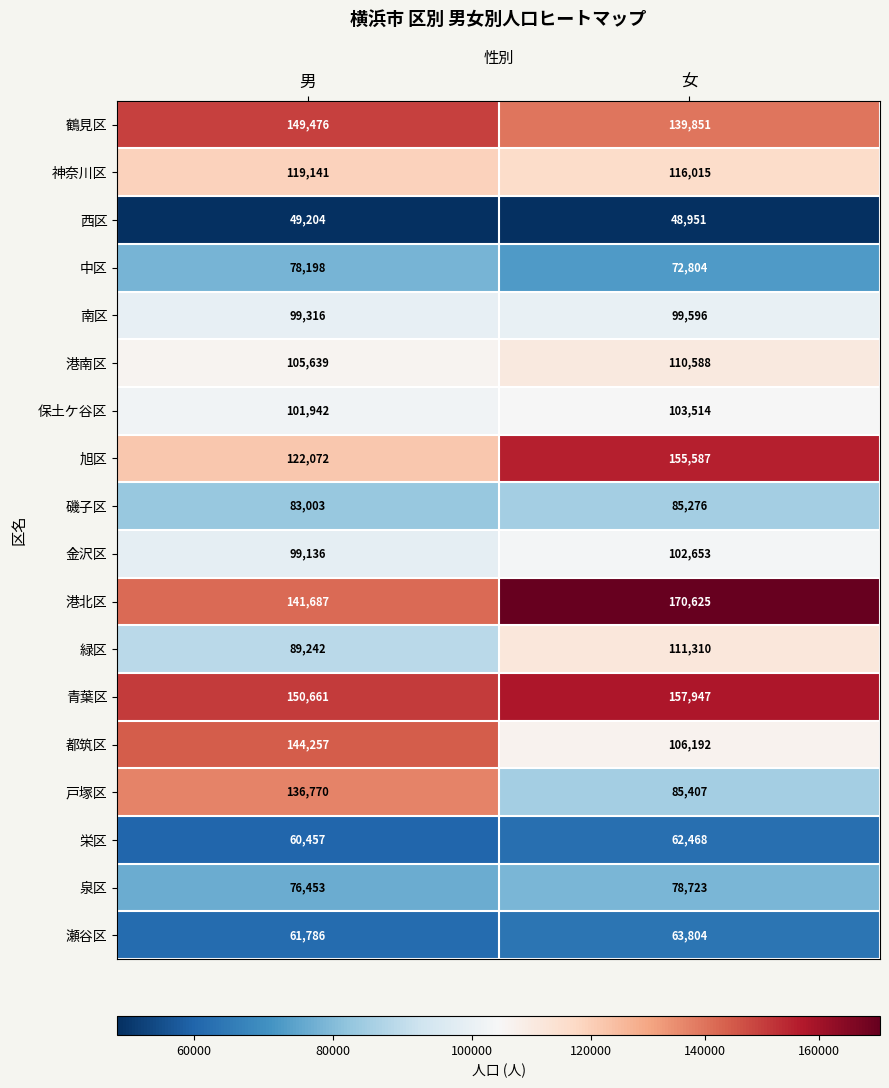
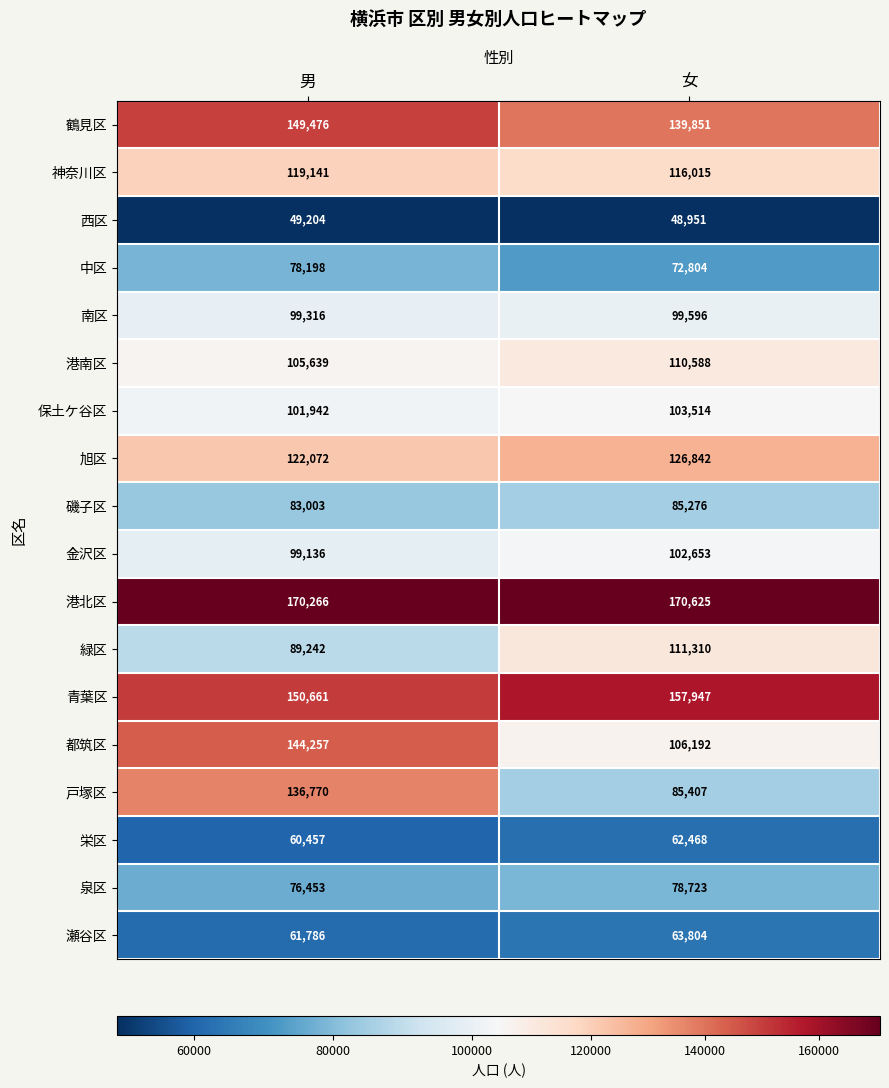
  {
    "鶴見区": {
      "男": "149,476",
      "女": "139,851"
    },
    "神奈川区": {
      "男": "119,141",
      "女": "116,015"
    },
    "西区": {
      "男": "49,204",
      "女": "48,951"
    },
    "中区": {
      "男": "78,198",
      "女": "72,804"
    },
    "南区": {
      "男": "99,316",
      "女": "99,596"
    },
    "港南区": {
      "男": "105,639",
      "女": "110,588"
    },
    "保土ケ谷区": {
      "男": "101,942",
      "女": "103,514"
    },
    "旭区": {
      "男": "122,072",
-     "女": "155,587"
+     "女": "126,842"
    },
    "磯子区": {
      "男": "83,003",
      "女": "85,276"
    },
    "金沢区": {
      "男": "99,136",
      "女": "102,653"
    },
    "港北区": {
-     "男": "141,687",
+     "男": "170,266",
      "女": "170,625"
    },
    "緑区": {
      "男": "89,242",
      "女": "111,310"
    },
    "青葉区": {
      "男": "150,661",
      "女": "157,947"
    },
    "都筑区": {
      "男": "144,257",
      "女": "106,192"
    },
    "戸塚区": {
      "男": "136,770",
      "女": "85,407"
    },
    "栄区": {
      "男": "60,457",
      "女": "62,468"
    },
    "泉区": {
      "男": "76,453",
      "女": "78,723"
    },
    "瀬谷区": {
      "男": "61,786",
      "女": "63,804"
    }
  }
